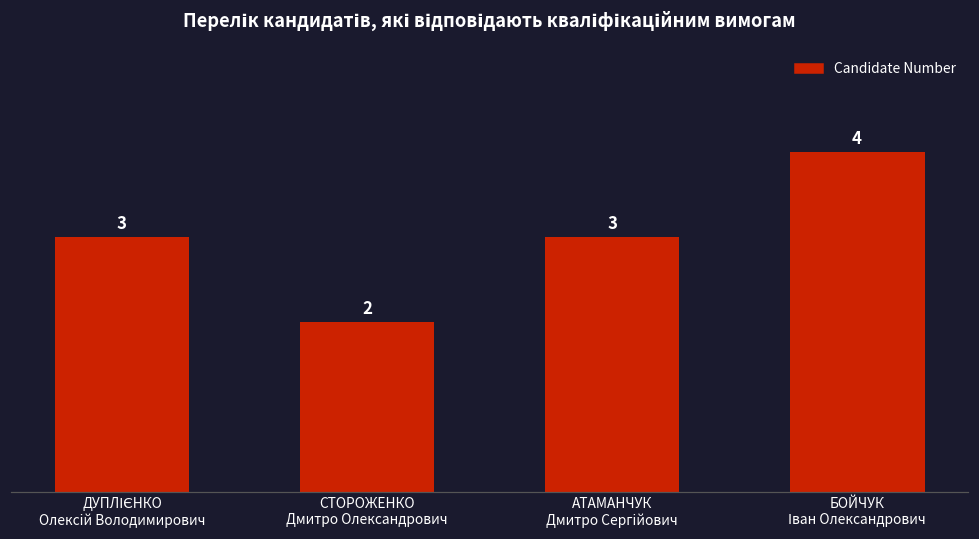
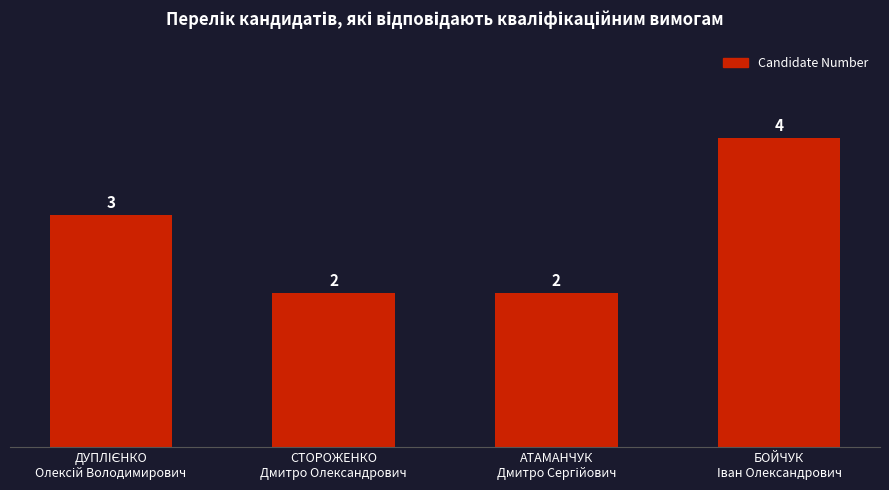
  {
    "ДУПЛІЄНКО Олексій Володимирович": 3,
    "СТОРОЖЕНКО Дмитро Олександрович": 2,
-   "АТАМАНЧУК Дмитро Сергійович": 3,
+   "АТАМАНЧУК Дмитро Сергійович": 2,
    "БОЙЧУК Іван Олександрович": 4
  }
